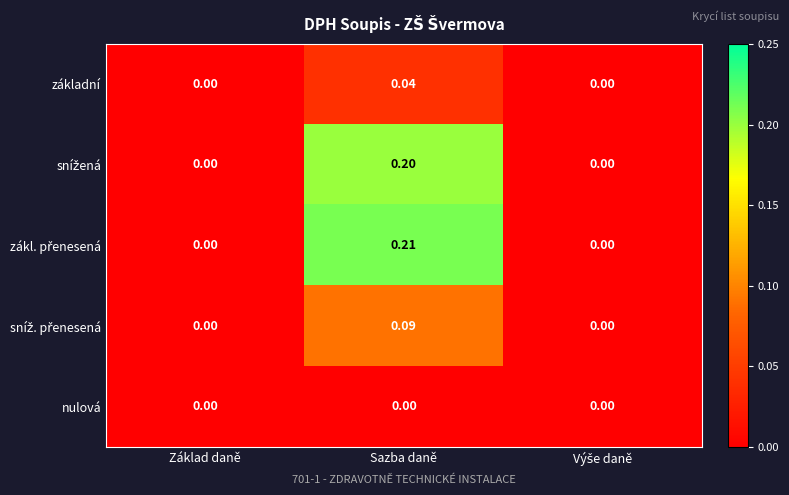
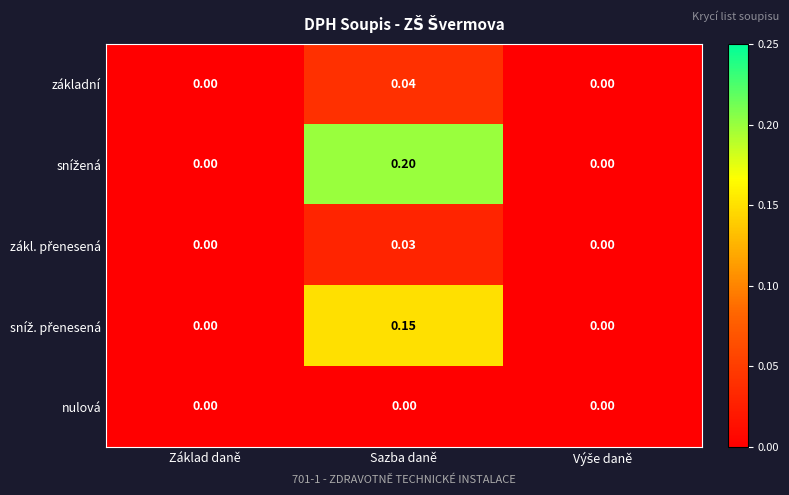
  {
    "základní": {
      "Základ daně": 0.00,
      "Sazba daně": 0.04,
      "Výše daně": 0.00
    },
    "snížená": {
      "Základ daně": 0.00,
      "Sazba daně": 0.20,
      "Výše daně": 0.00
    },
    "zákl. přenesená": {
      "Základ daně": 0.00,
-     "Sazba daně": 0.21,
+     "Sazba daně": 0.03,
      "Výše daně": 0.00
    },
    "sníž. přenesená": {
      "Základ daně": 0.00,
-     "Sazba daně": 0.09,
+     "Sazba daně": 0.15,
      "Výše daně": 0.00
    },
    "nulová": {
      "Základ daně": 0.00,
      "Sazba daně": 0.00,
      "Výše daně": 0.00
    }
  }
